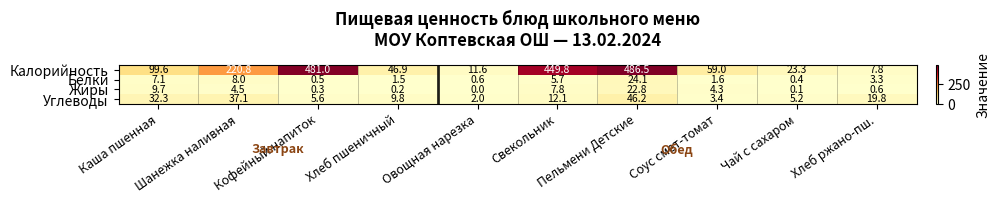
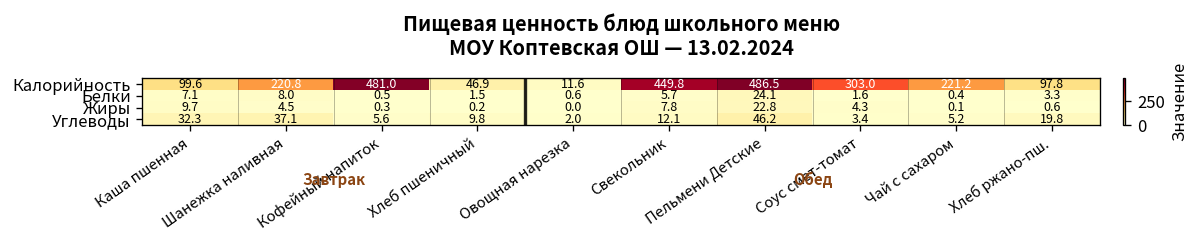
  {
    "Калорийность": {
      "Каша пшенная": 99.6,
      "Шанежка наливная": 220.8,
      "Кофейный напиток": 481.0,
      "Хлеб пшеничный": 46.9,
      "Овощная нарезка": 11.6,
      "Свекольник": 449.8,
      "Пельмени Детские": 486.5,
-     "Соус смет-томат": 59.0,
-     "Чай с сахаром": 23.3,
-     "Хлеб ржано-пш.": 7.8
+     "Соус смет-томат": 303.0,
+     "Чай с сахаром": 221.2,
+     "Хлеб ржано-пш.": 97.8
    }
  }
